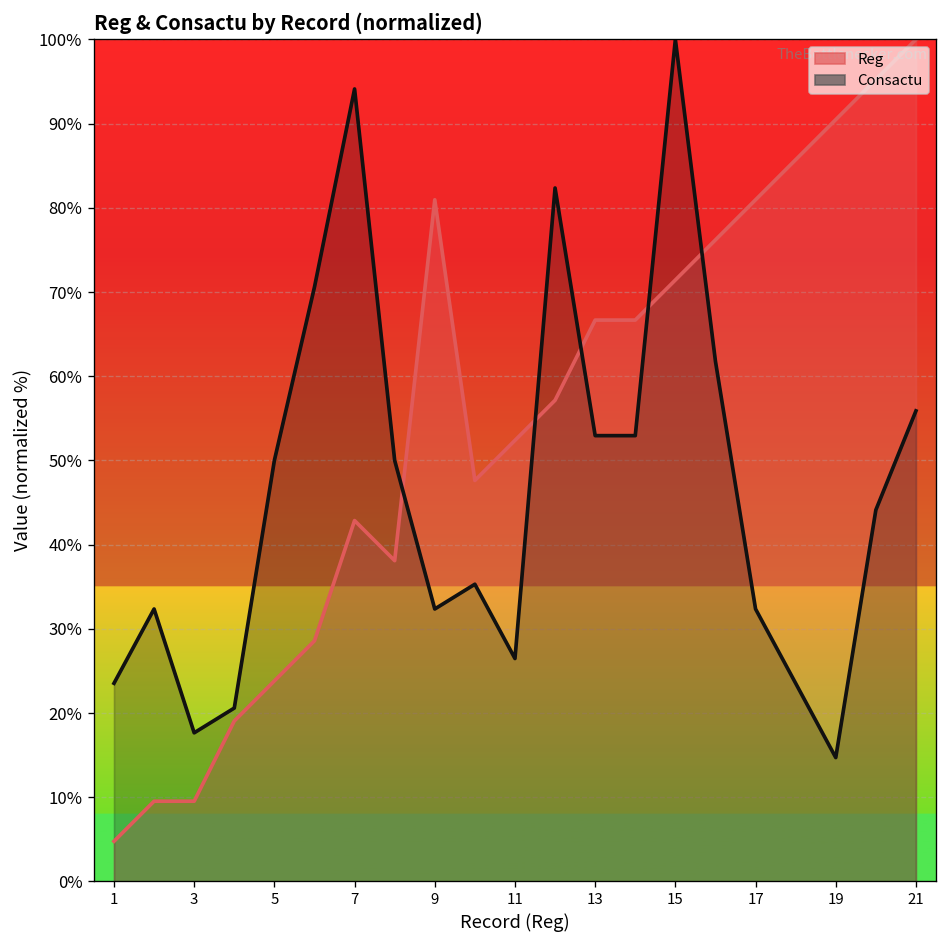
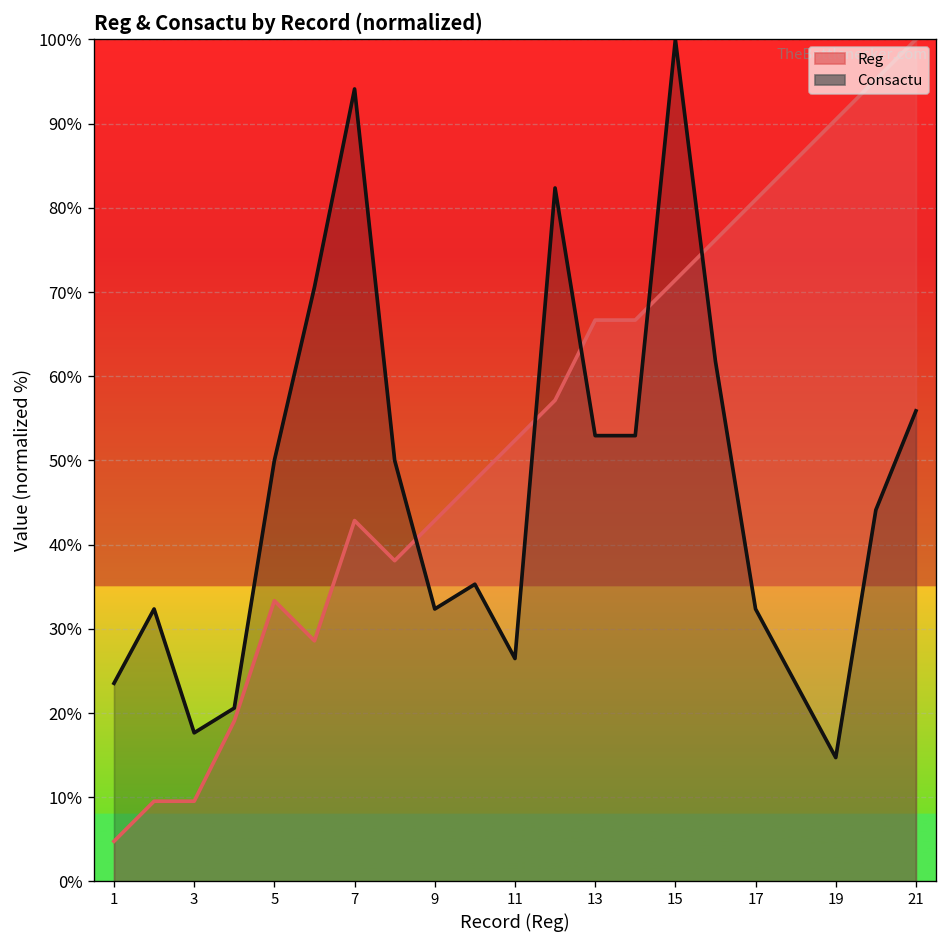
  {
    "Reg": {
      "1": "5%",
      "3": "10%",
-     "5": "24%",
+     "5": "33%",
      "7": "43%",
-     "9": "81%",
+     "9": "43%",
      "11": "52%",
      "13": "67%",
      "15": "71%",
      "17": "81%",
      "19": "90%",
      "21": "100%"
    }
  }
